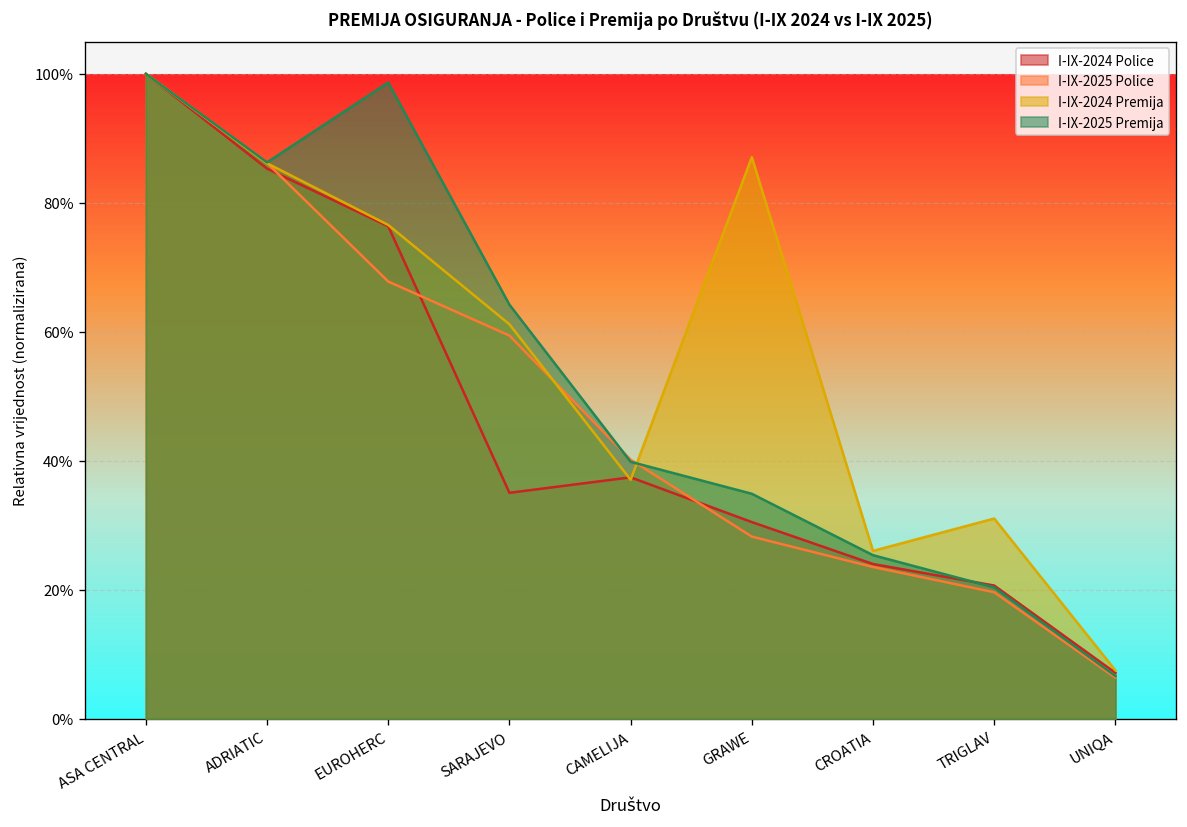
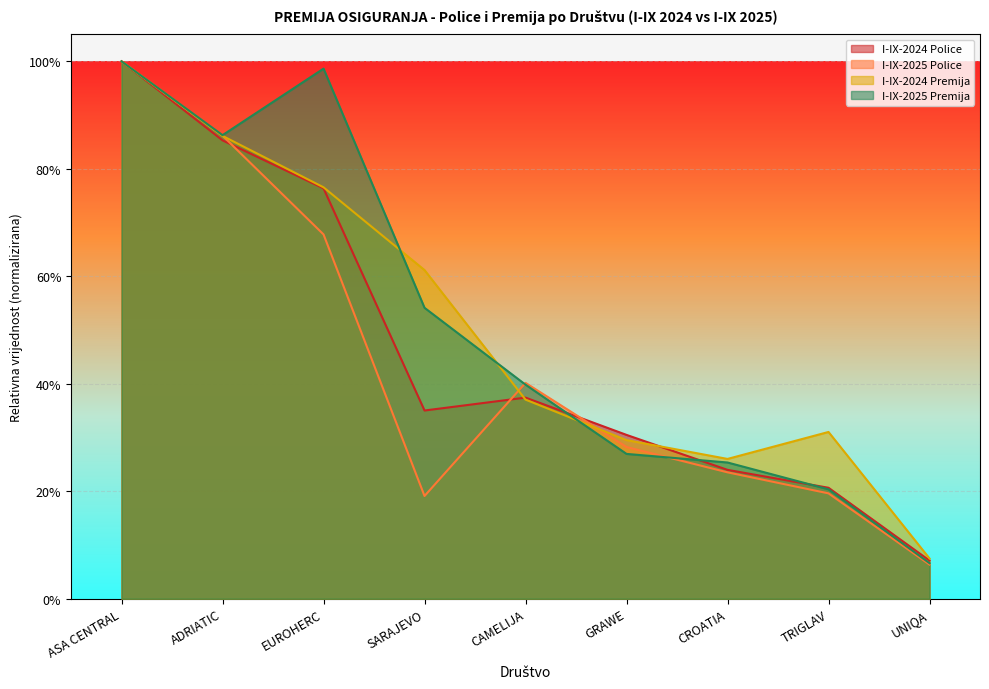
  {
    "I-IX-2024 Police": {
      "ADRIATIC": "85%",
      "SARAJEVO": "35%",
      "GRAWE": "30%"
    },
    "I-IX-2025 Police": {
      "EUROHERC": "68%",
-     "SARAJEVO": "59%",
+     "SARAJEVO": "19%",
      "GRAWE": "28%",
      "TRIGLAV": "20%"
    },
    "I-IX-2024 Premija": {
      "SARAJEVO": "61%",
-     "GRAWE": "87%",
+     "GRAWE": "30%",
      "CROATIA": "26%",
      "TRIGLAV": "31%"
    },
    "I-IX-2025 Premija": {
      "EUROHERC": "99%",
-     "SARAJEVO": "64%",
-     "GRAWE": "35%",
+     "SARAJEVO": "54%",
+     "GRAWE": "27%",
      "CROATIA": "25%"
    }
  }
